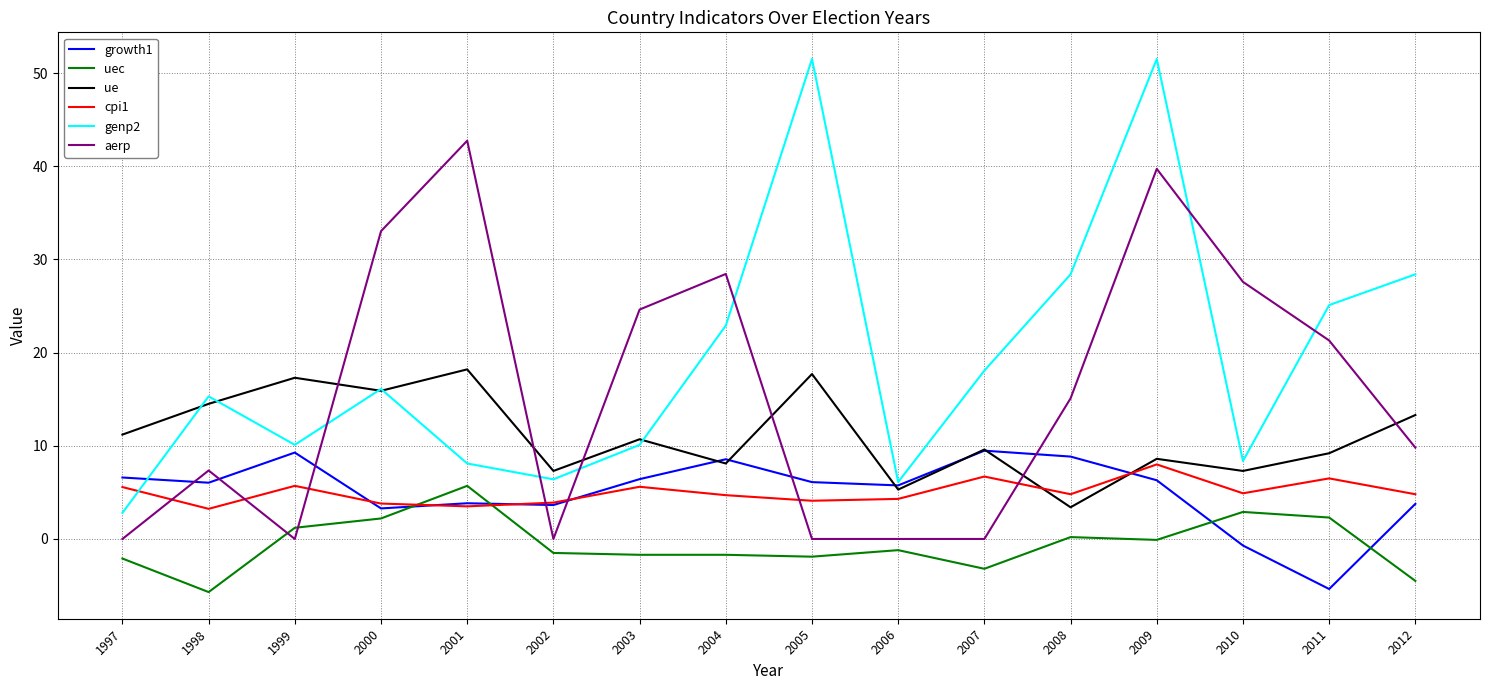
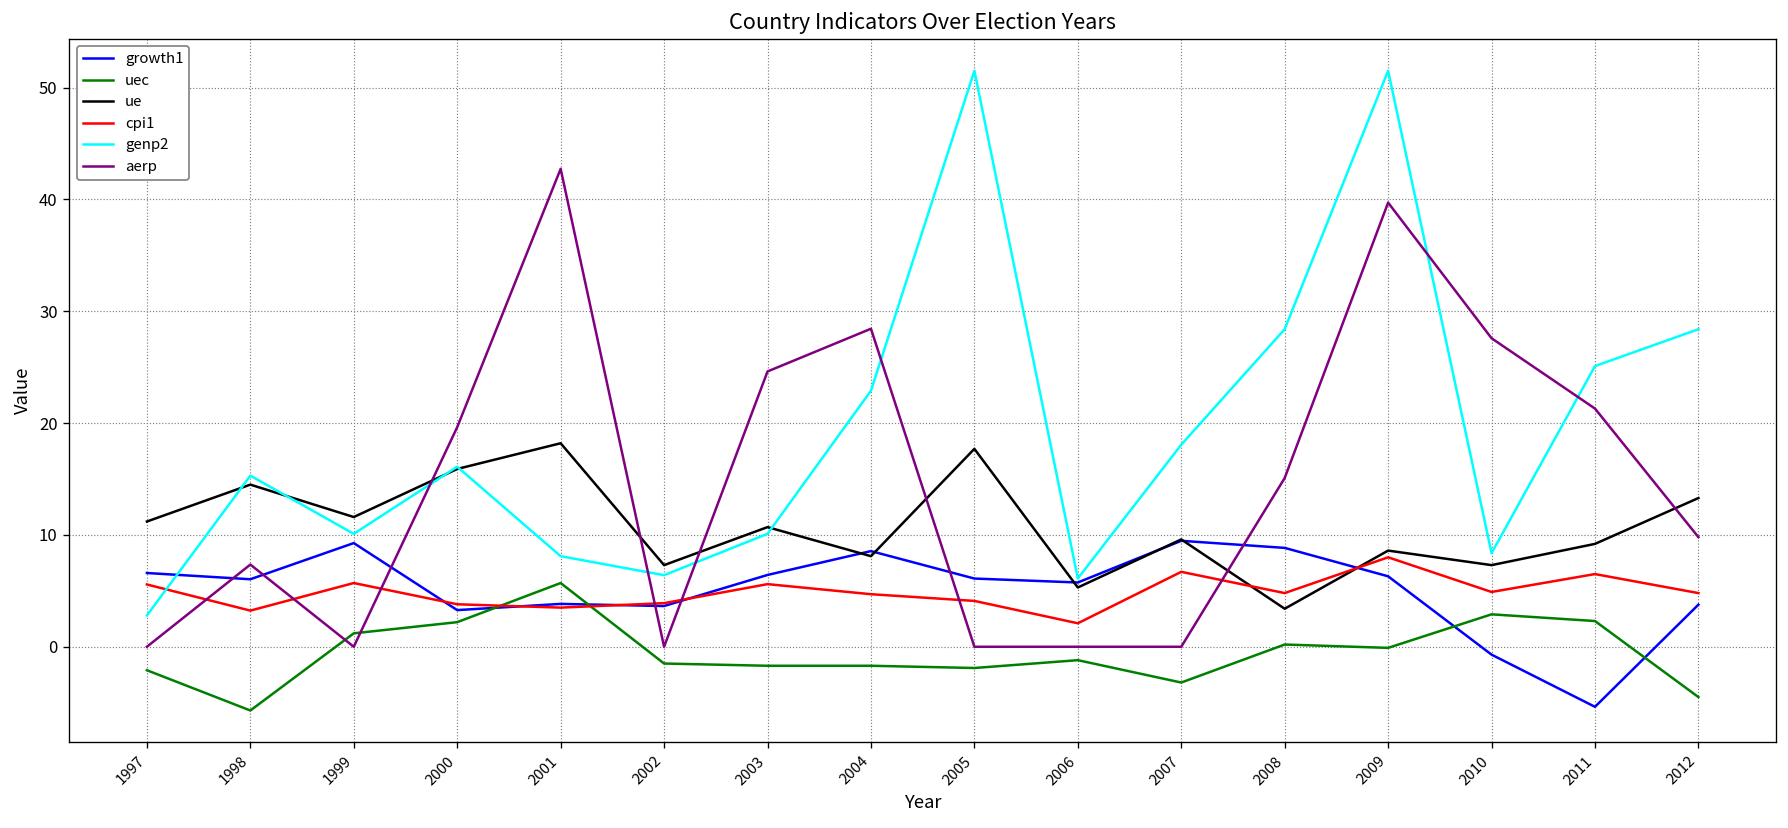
  {
    "growth1": {
      "1997": 7,
      "1998": 6,
      "1999": 9,
      "2000": 3,
      "2001": 4,
      "2003": 6,
      "2004": 9,
      "2005": 6,
      "2006": 6,
      "2008": 9,
      "2009": 6,
      "2010": -1,
      "2011": -5,
      "2012": 4
    },
    "uec": {
      "1997": -2,
      "1998": -6,
      "1999": 1,
      "2000": 2,
      "2001": 6,
      "2002": -2,
      "2003": -2,
      "2004": -2,
      "2005": -2,
      "2006": -1,
      "2007": -3,
      "2008": 0,
      "2009": 0,
      "2010": 3,
      "2011": 2,
      "2012": -5
    },
    "ue": {
      "1997": 11,
      "1998": 15,
-     "1999": 17,
+     "1999": 12,
      "2001": 18,
      "2002": 7,
      "2003": 11,
      "2004": 8,
      "2005": 18,
      "2006": 5,
      "2008": 3,
      "2009": 9,
      "2010": 7,
      "2011": 9,
      "2012": 13
    },
    "cpi1": {
      "1997": 6,
      "1998": 3,
      "1999": 6,
      "2000": 4,
      "2001": 4,
      "2003": 6,
      "2004": 5,
      "2005": 4,
-     "2006": 4,
+     "2006": 2,
      "2007": 7,
      "2008": 5,
      "2009": 8,
      "2010": 5,
      "2011": 7,
      "2012": 5
    },
    "genp2": {
      "1997": 3,
      "1998": 15,
      "1999": 10,
      "2001": 8,
      "2002": 6,
      "2003": 10,
      "2004": 23,
      "2005": 52,
      "2006": 6,
      "2007": 18,
      "2008": 28,
      "2009": 52,
      "2010": 8,
      "2011": 25,
      "2012": 28
    },
    "aerp": {
      "1997": 0,
      "1998": 7,
      "1999": 0,
-     "2000": 33,
+     "2000": 20,
      "2001": 43,
      "2002": 0,
      "2003": 25,
      "2004": 28,
      "2005": 0,
      "2006": 0,
      "2007": 0,
      "2008": 15,
      "2009": 40,
      "2010": 28,
      "2011": 21,
      "2012": 10
    }
  }
